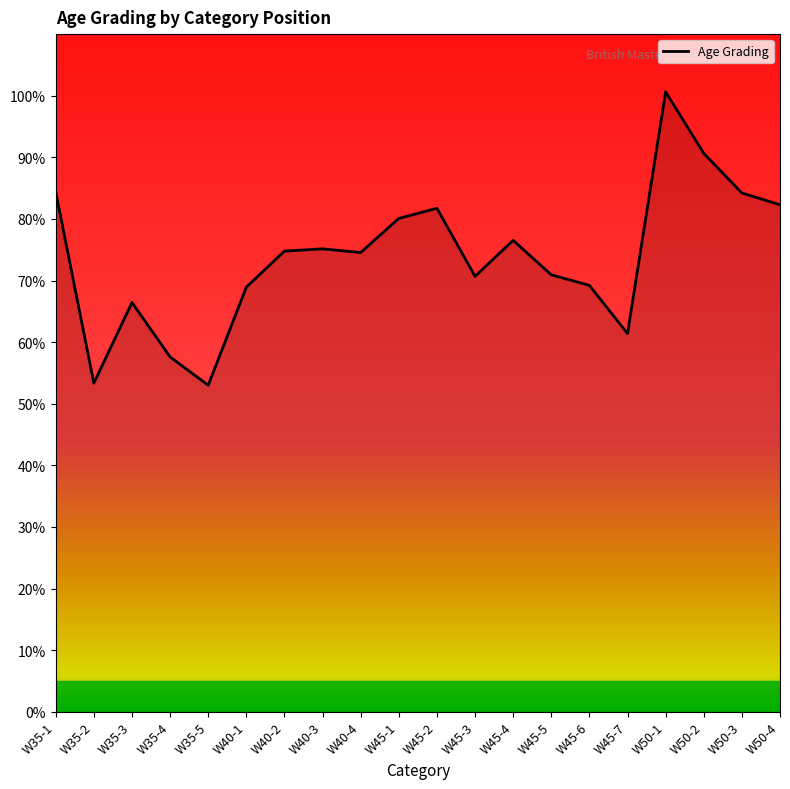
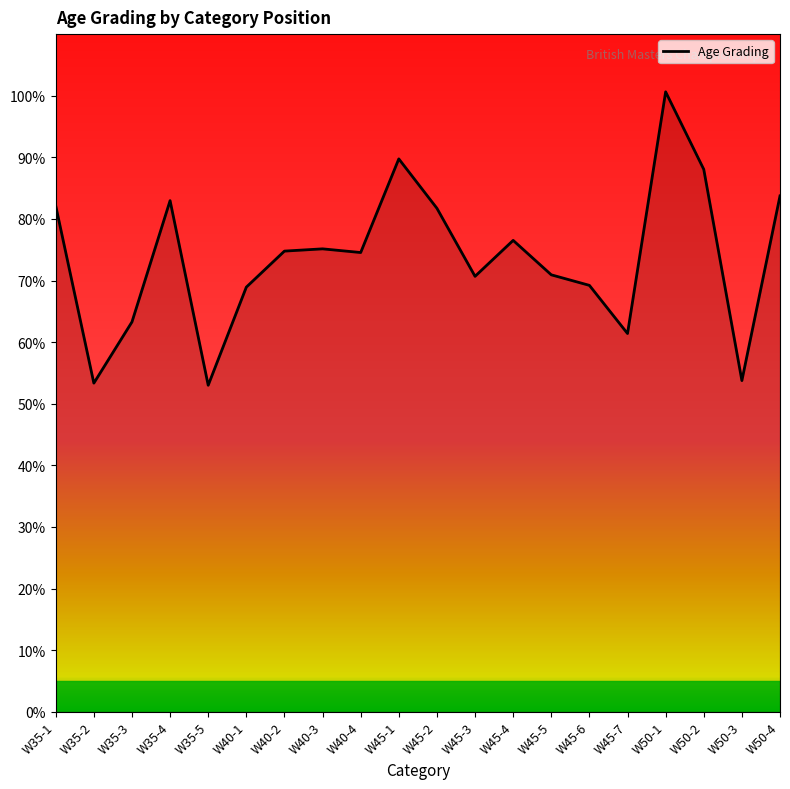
  {
-   "W35-1": "84%",
+   "W35-1": "82%",
    "W35-2": "53%",
-   "W35-3": "66%",
-   "W35-4": "58%",
+   "W35-3": "63%",
+   "W35-4": "83%",
    "W35-5": "53%",
    "W40-1": "69%",
    "W40-2": "75%",
    "W40-3": "75%",
    "W40-4": "75%",
-   "W45-1": "80%",
+   "W45-1": "90%",
    "W45-2": "82%",
    "W45-3": "71%",
    "W45-4": "77%",
    "W45-5": "71%",
    "W45-6": "69%",
    "W45-7": "61%",
    "W50-1": "101%",
-   "W50-2": "91%",
-   "W50-3": "84%",
-   "W50-4": "82%"
+   "W50-2": "88%",
+   "W50-3": "54%",
+   "W50-4": "84%"
  }
